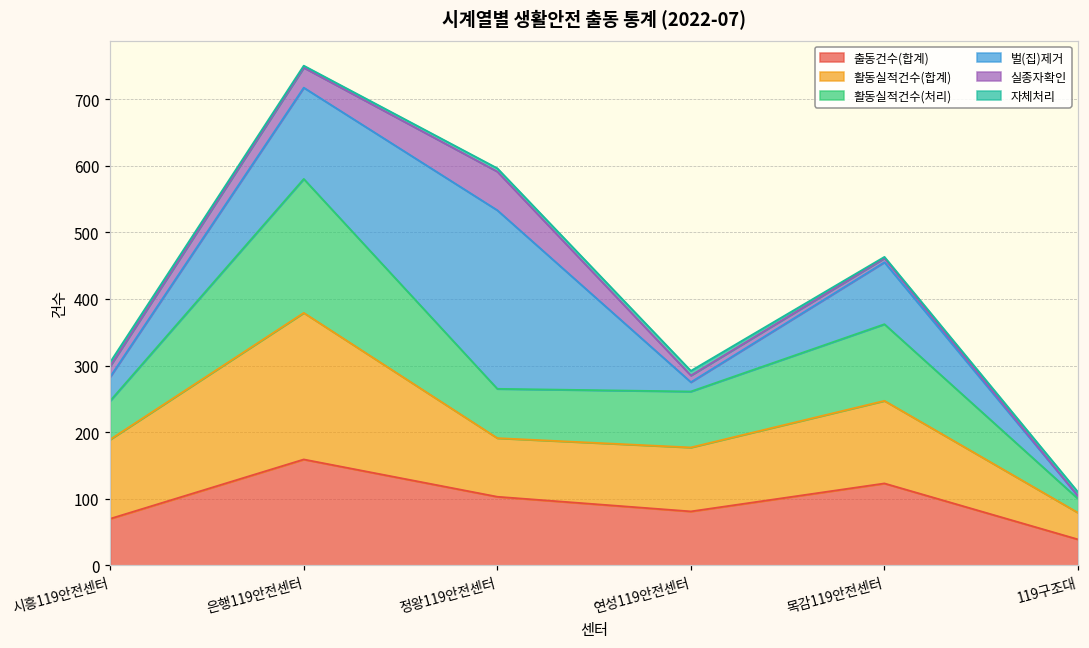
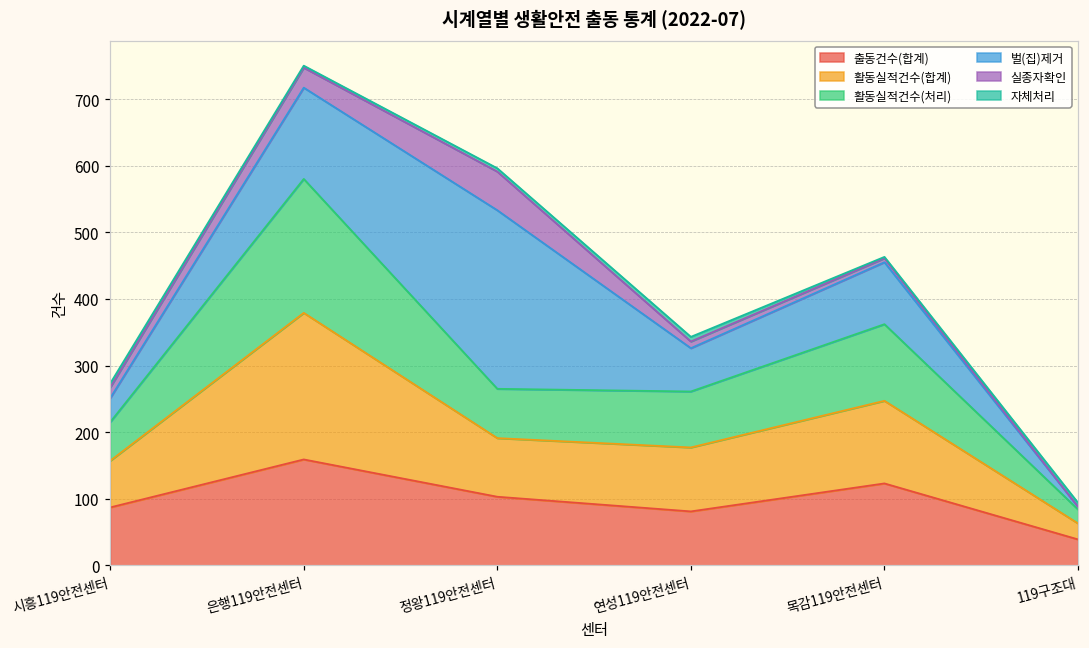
  {
    "출동건수(합계)": {
-     "시흥119안전센터": 70,
+     "시흥119안전센터": 90,
      "은행119안전센터": 160,
      "정왕119안전센터": 100,
      "연성119안전센터": 80,
      "목감119안전센터": 120,
      "119구조대": 40
    },
    "활동실적건수(합계)": {
-     "시흥119안전센터": 120,
+     "시흥119안전센터": 70,
      "은행119안전센터": 220,
      "정왕119안전센터": 90,
      "연성119안전센터": 100,
      "목감119안전센터": 120,
-     "119구조대": 40
+     "119구조대": 20
    },
    "벌(집)제거": {
      "시흥119안전센터": 40,
      "은행119안전센터": 140,
      "정왕119안전센터": 270,
-     "연성119안전센터": 10,
+     "연성119안전센터": 70,
      "목감119안전센터": 90
    },
    "실종자확인": {
      "시흥119안전센터": 20,
      "정왕119안전센터": 60,
      "연성119안전센터": 10
    }
  }
